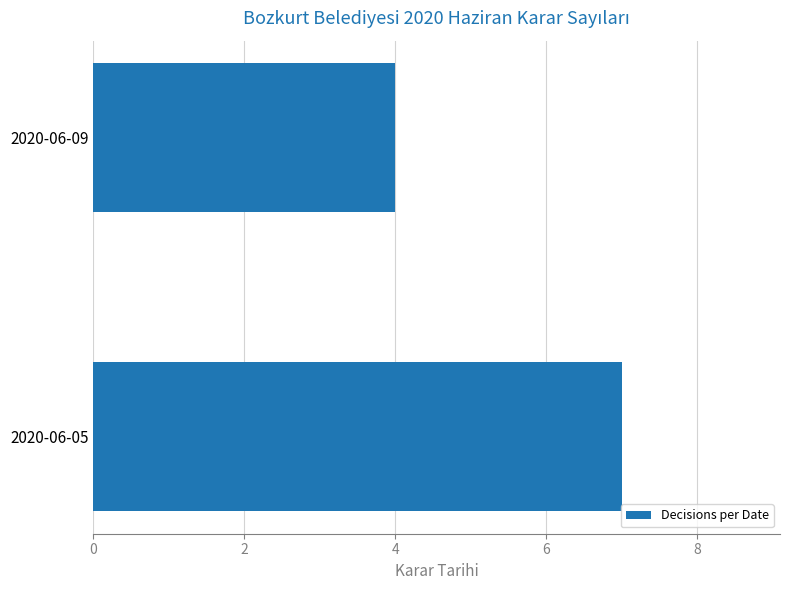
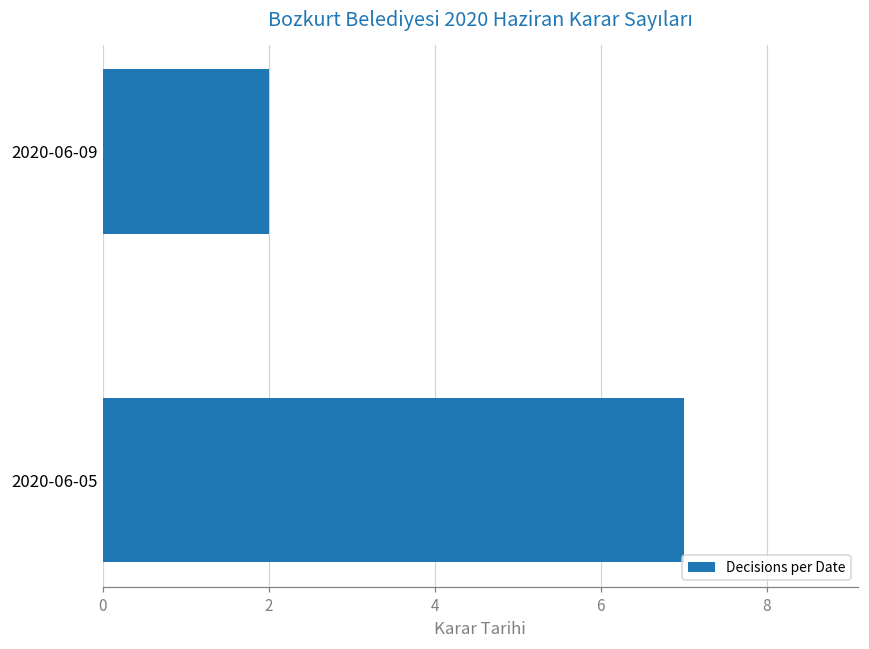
  {
-   "2020-06-09": 4,
+   "2020-06-09": 2,
    "2020-06-05": 7
  }
